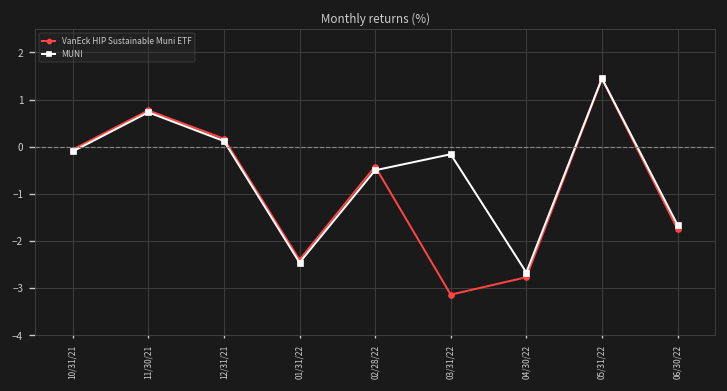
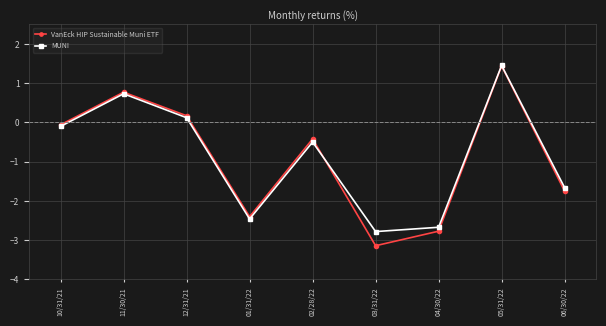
  {
    "VanEck HIP Sustainable Muni ETF": {
      "02/28/22": -0.4,
      "03/31/22": -3.1,
      "04/30/22": -2.8,
      "06/30/22": -1.8
    },
    "MUNI": {
      "02/28/22": -0.5,
-     "03/31/22": -0.2,
+     "03/31/22": -2.8,
      "04/30/22": -2.7,
      "06/30/22": -1.7
    }
  }
